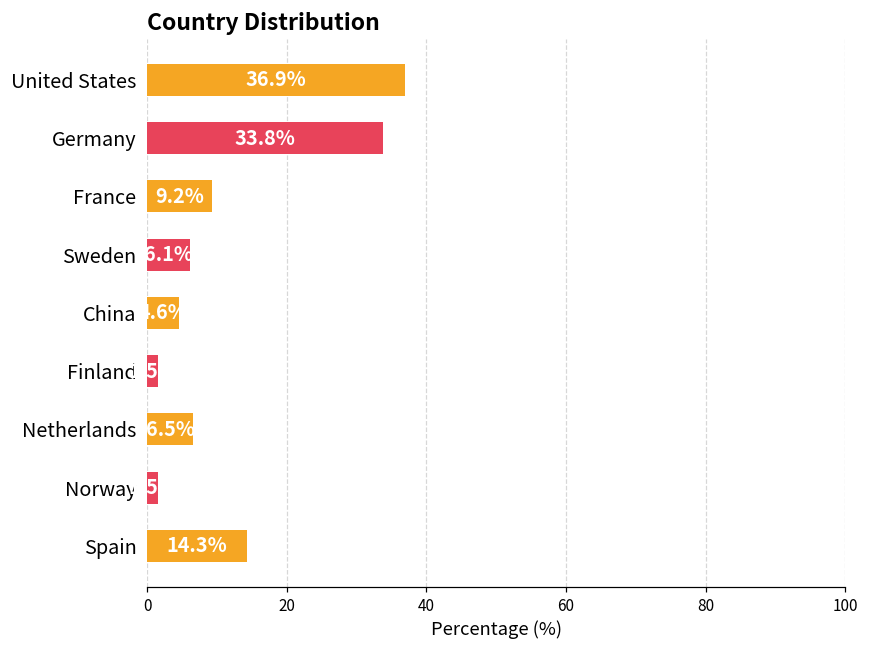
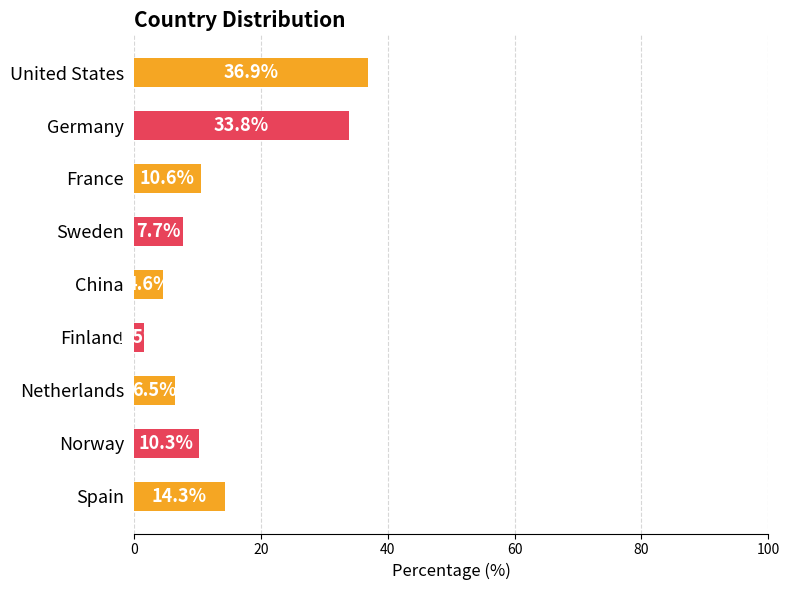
  {
    "United States": "36.9%",
    "Germany": "33.8%",
-   "France": "9.2%",
-   "Sweden": "6.1%",
+   "France": "10.6%",
+   "Sweden": "7.7%",
    "China": "4.6%",
    "Netherlands": "6.5%",
-   "Norway": "2",
+   "Norway": "10",
    "Spain": "14.3%"
  }
